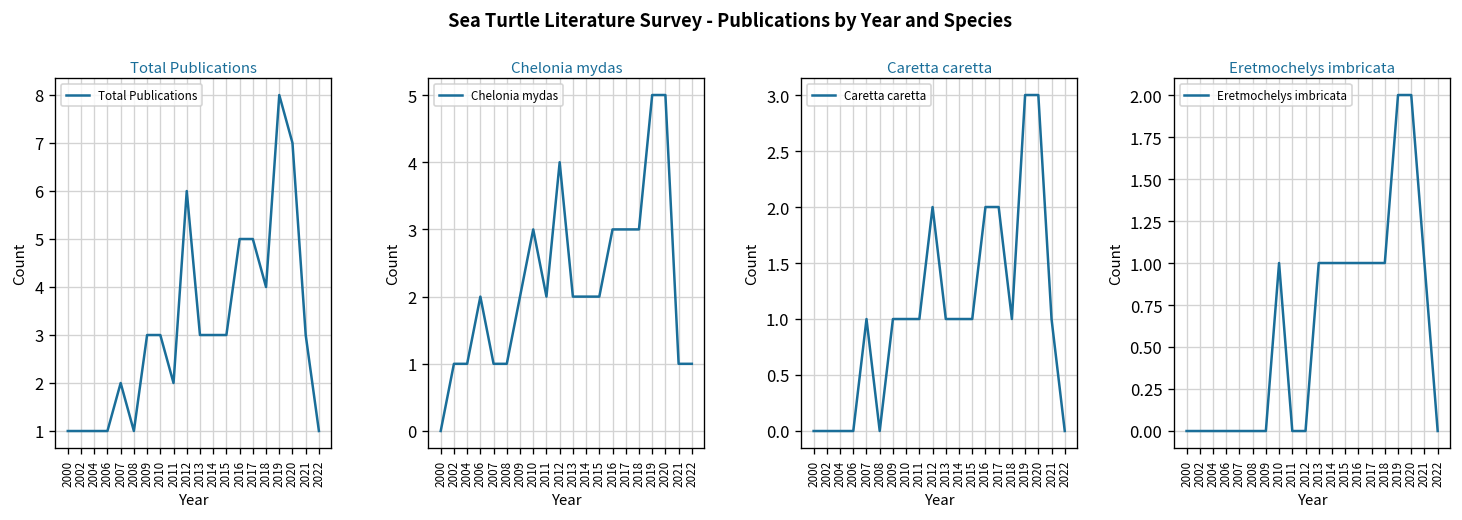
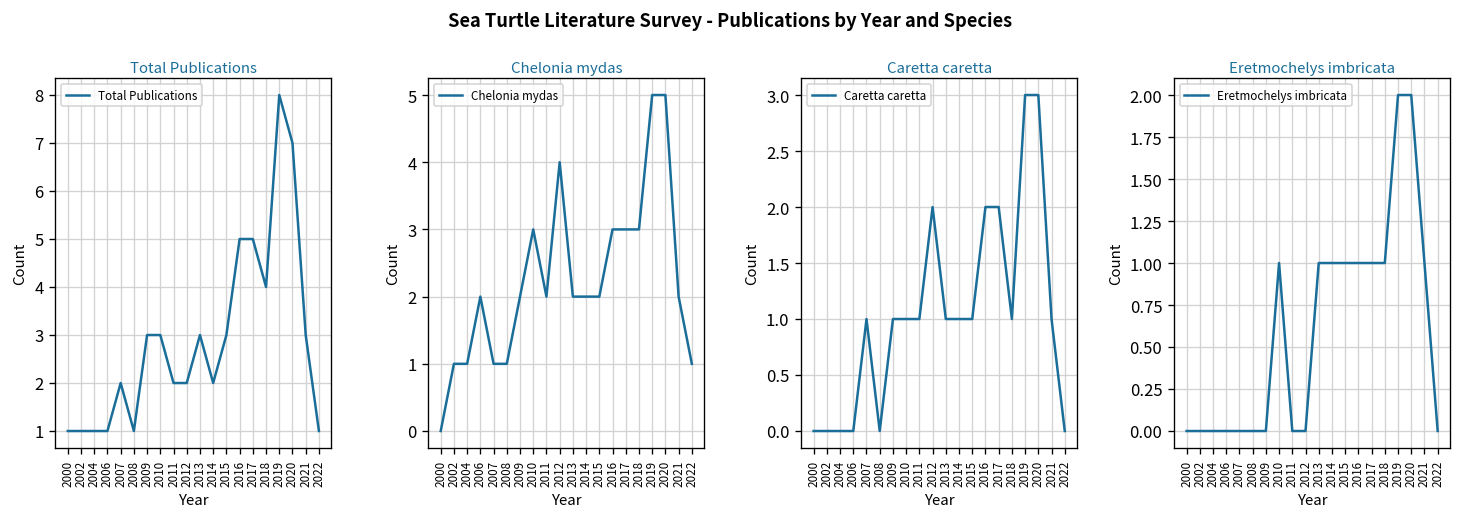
  {
    "Total Publications": {
      "2000": 1,
      "2002": 1,
      "2004": 1,
      "2006": 1,
      "2007": 2,
      "2008": 1,
      "2009": 3,
      "2010": 3,
      "2011": 2,
-     "2012": 6,
+     "2012": 2,
      "2013": 3,
-     "2014": 3,
+     "2014": 2,
      "2015": 3,
      "2016": 5,
      "2017": 5,
      "2018": 4,
      "2019": 8,
      "2020": 7,
      "2021": 3,
      "2022": 1
    },
    "Chelonia mydas": {
      "2000": 0,
      "2002": 1,
      "2004": 1,
      "2006": 2,
      "2007": 1,
      "2008": 1,
      "2009": 2,
      "2010": 3,
      "2011": 2,
      "2012": 4,
      "2013": 2,
      "2014": 2,
      "2015": 2,
      "2016": 3,
      "2017": 3,
      "2018": 3,
      "2019": 5,
      "2020": 5,
-     "2021": 1,
+     "2021": 2,
      "2022": 1
    },
    "Caretta caretta": {
      "2000": 0.0,
      "2002": 0.0,
      "2004": 0.0,
      "2006": 0.0,
      "2007": 1.0,
      "2008": 0.0,
      "2009": 1.0,
      "2010": 1.0,
      "2011": 1.0,
      "2012": 2.0,
      "2013": 1.0,
      "2014": 1.0,
      "2015": 1.0,
      "2016": 2.0,
      "2017": 2.0,
      "2018": 1.0,
      "2019": 3.0,
      "2020": 3.0,
      "2021": 1.0,
      "2022": 0.0
    },
    "Eretmochelys imbricata": {
      "2000": 0.00,
      "2002": 0.00,
      "2004": 0.00,
      "2006": 0.00,
      "2007": 0.00,
      "2008": 0.00,
      "2009": 0.00,
      "2010": 1.00,
      "2011": 0.00,
      "2012": 0.00,
      "2013": 1.00,
      "2014": 1.00,
      "2015": 1.00,
      "2016": 1.00,
      "2017": 1.00,
      "2018": 1.00,
      "2019": 2.00,
      "2020": 2.00,
      "2021": 1.00,
      "2022": 0.00
    }
  }
